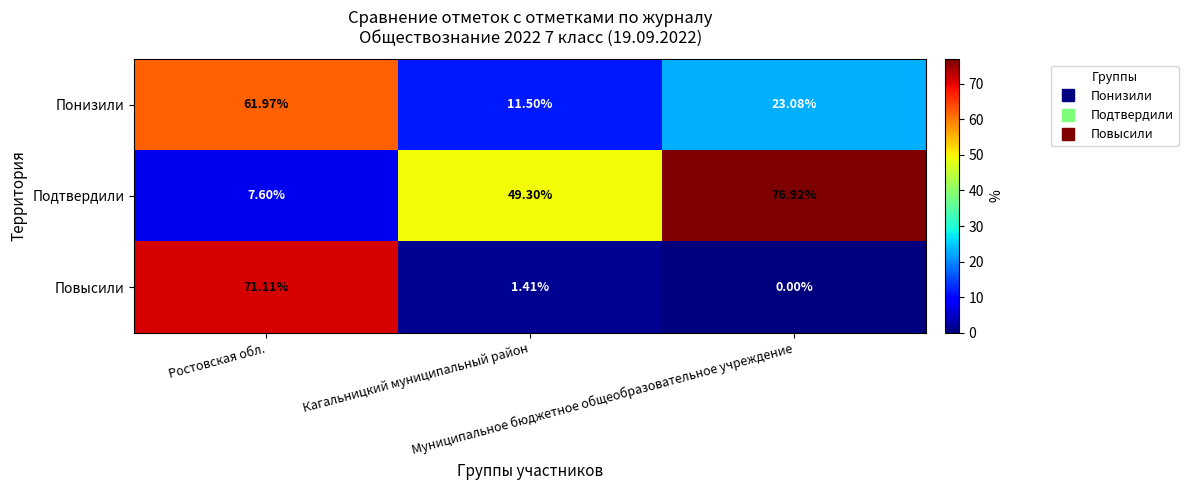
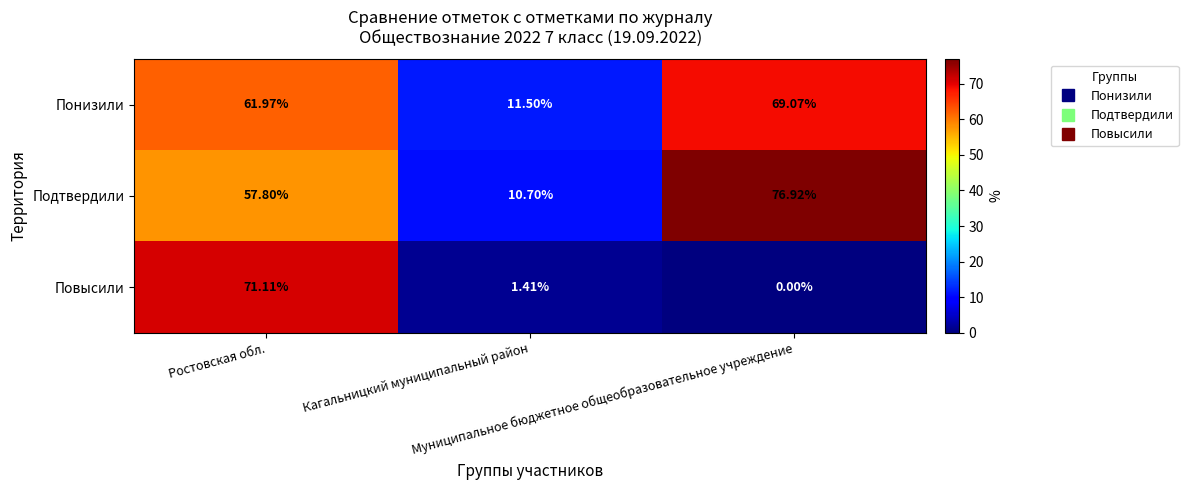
  {
    "Понизили": {
      "Ростовская обл.": "61.97%",
      "Кагальницкий муниципальный район": "11.50%",
-     "Муниципальное бюджетное общеобразовательное учреждение": "23.08%"
+     "Муниципальное бюджетное общеобразовательное учреждение": "69.07%"
    },
    "Подтвердили": {
-     "Ростовская обл.": "7.60%",
-     "Кагальницкий муниципальный район": "49.30%",
+     "Ростовская обл.": "57.80%",
+     "Кагальницкий муниципальный район": "10.70%",
      "Муниципальное бюджетное общеобразовательное учреждение": "76.92%"
    },
    "Повысили": {
      "Ростовская обл.": "71.11%",
      "Кагальницкий муниципальный район": "1.41%",
      "Муниципальное бюджетное общеобразовательное учреждение": "0.00%"
    }
  }
